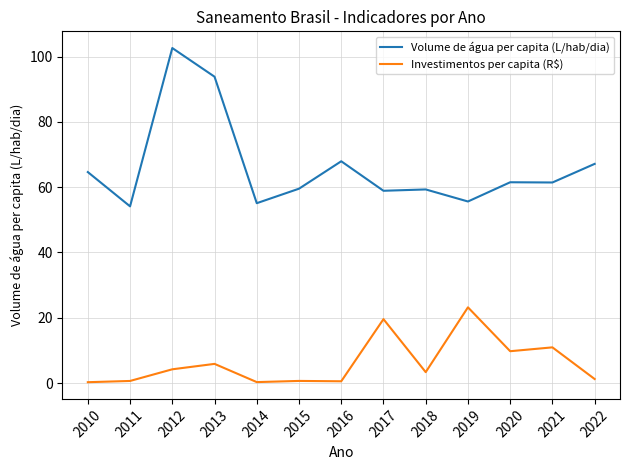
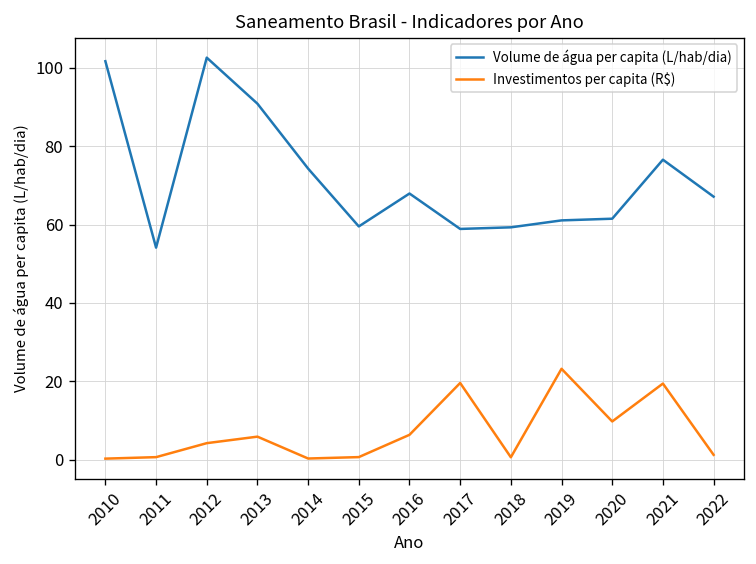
  {
    "Volume de água per capita (L/hab/dia)": {
-     "2010": 65,
+     "2010": 102,
      "2011": 54,
      "2012": 103,
-     "2013": 94,
-     "2014": 55,
+     "2013": 91,
+     "2014": 74,
      "2015": 60,
      "2016": 68,
      "2017": 59,
      "2018": 59,
-     "2019": 56,
+     "2019": 61,
      "2020": 62,
-     "2021": 61,
+     "2021": 77,
      "2022": 67
    },
    "Investimentos per capita (R$)": {
      "2010": 0,
      "2011": 1,
      "2012": 4,
      "2013": 6,
      "2014": 0,
      "2015": 1,
-     "2016": 1,
+     "2016": 6,
      "2017": 20,
-     "2018": 3,
+     "2018": 1,
      "2019": 23,
      "2020": 10,
-     "2021": 11,
+     "2021": 19,
      "2022": 1
    }
  }
